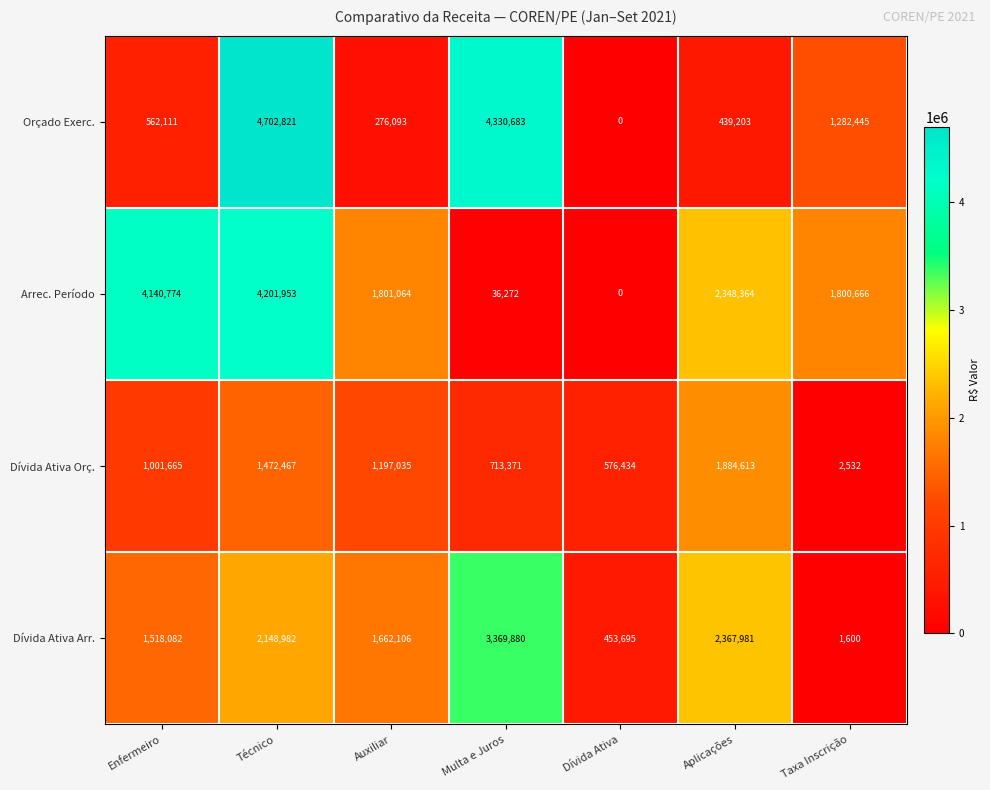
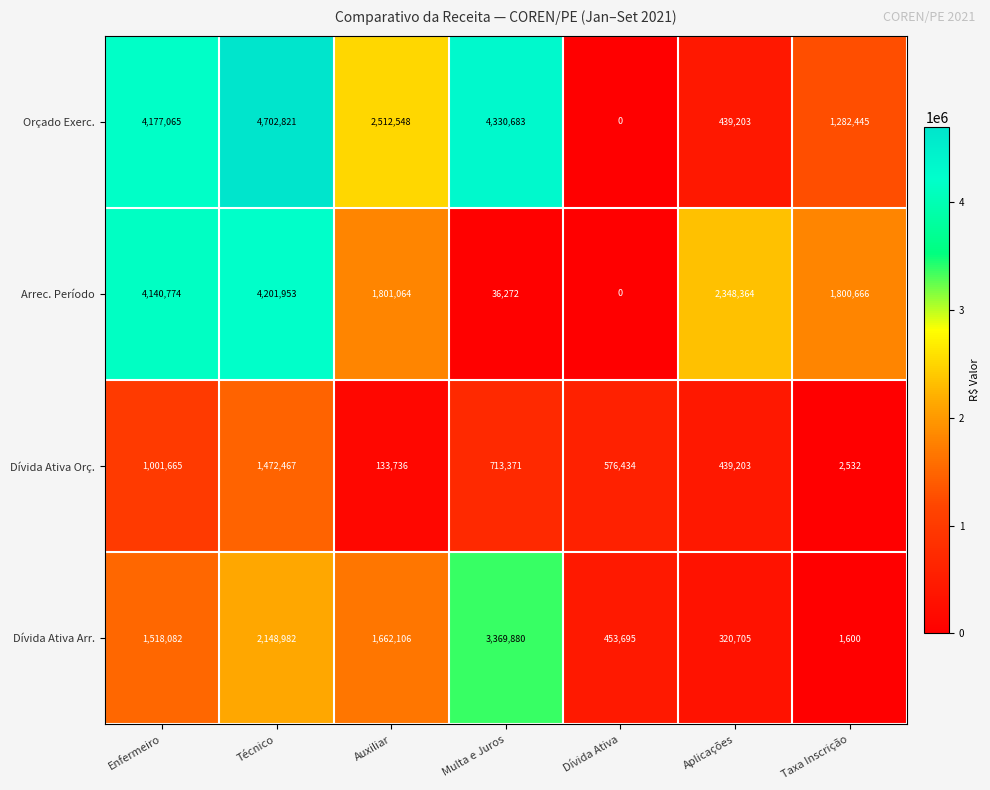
  {
    "Orçado Exerc.": {
-     "Enfermeiro": "562,111",
+     "Enfermeiro": "4,177,065",
      "Técnico": "4,702,821",
-     "Auxiliar": "276,093",
+     "Auxiliar": "2,512,548",
      "Multa e Juros": "4,330,683",
      "Dívida Ativa": "0",
      "Aplicações": "439,203",
      "Taxa Inscrição": "1,282,445"
    },
    "Arrec. Período": {
      "Enfermeiro": "4,140,774",
      "Técnico": "4,201,953",
      "Auxiliar": "1,801,064",
      "Multa e Juros": "36,272",
      "Dívida Ativa": "0",
      "Aplicações": "2,348,364",
      "Taxa Inscrição": "1,800,666"
    },
    "Dívida Ativa Orç.": {
      "Enfermeiro": "1,001,665",
      "Técnico": "1,472,467",
-     "Auxiliar": "1,197,035",
+     "Auxiliar": "133,736",
      "Multa e Juros": "713,371",
      "Dívida Ativa": "576,434",
-     "Aplicações": "1,884,613",
+     "Aplicações": "439,203",
      "Taxa Inscrição": "2,532"
    },
    "Dívida Ativa Arr.": {
      "Enfermeiro": "1,518,082",
      "Técnico": "2,148,982",
      "Auxiliar": "1,662,106",
      "Multa e Juros": "3,369,880",
      "Dívida Ativa": "453,695",
-     "Aplicações": "2,367,981",
+     "Aplicações": "320,705",
      "Taxa Inscrição": "1,600"
    }
  }
